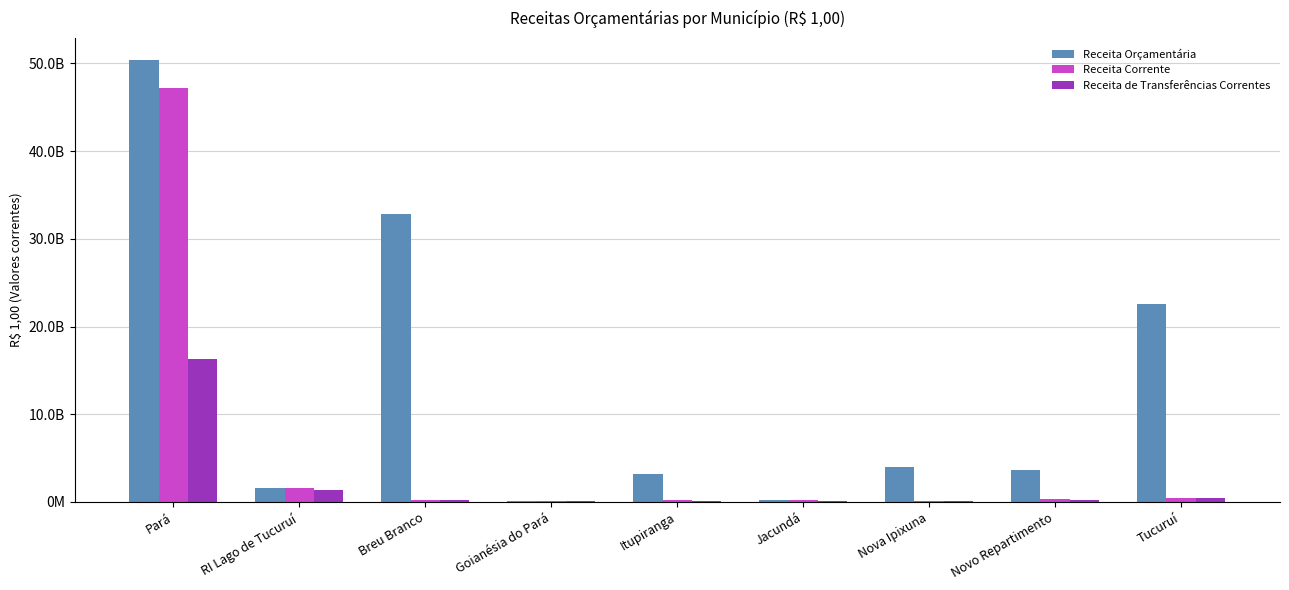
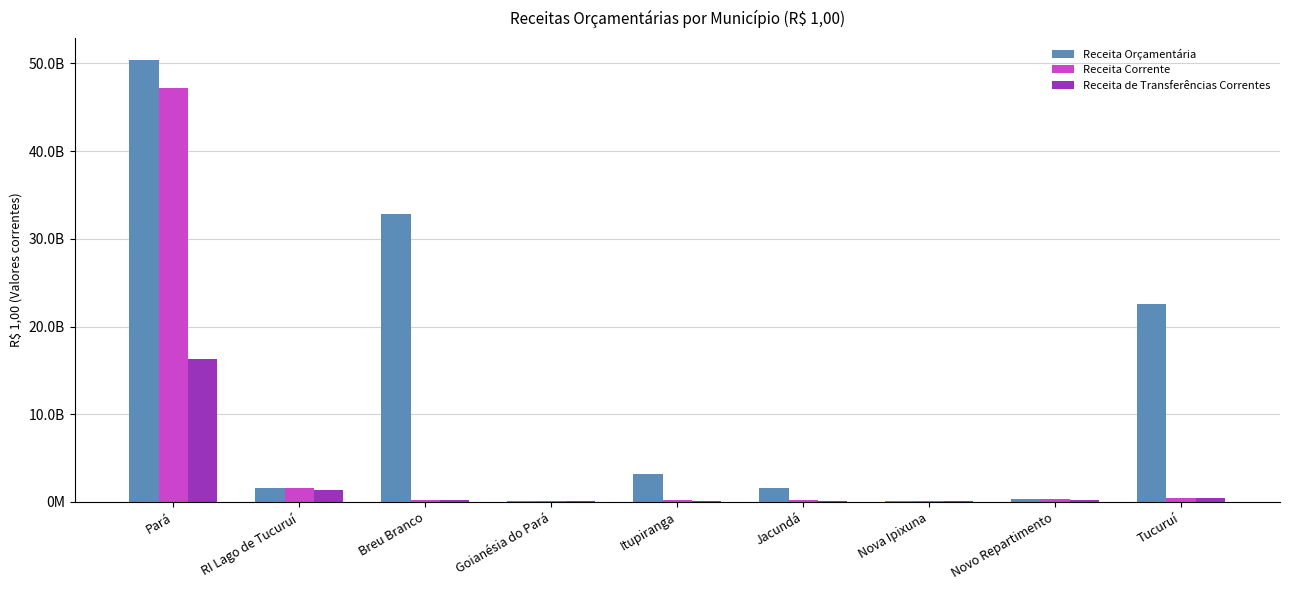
  {
    "Receita Orçamentária": {
      "Pará": 50000000000,
      "RI Lago de Tucuruí": 2000000000,
      "Breu Branco": 33000000000,
      "Itupiranga": 3000000000,
-     "Jacundá": 0,
-     "Nova Ipixuna": 4000000000,
-     "Novo Repartimento": 4000000000,
+     "Jacundá": 2000000000,
+     "Nova Ipixuna": 0,
+     "Novo Repartimento": 0,
      "Tucuruí": 23000000000
    }
  }
